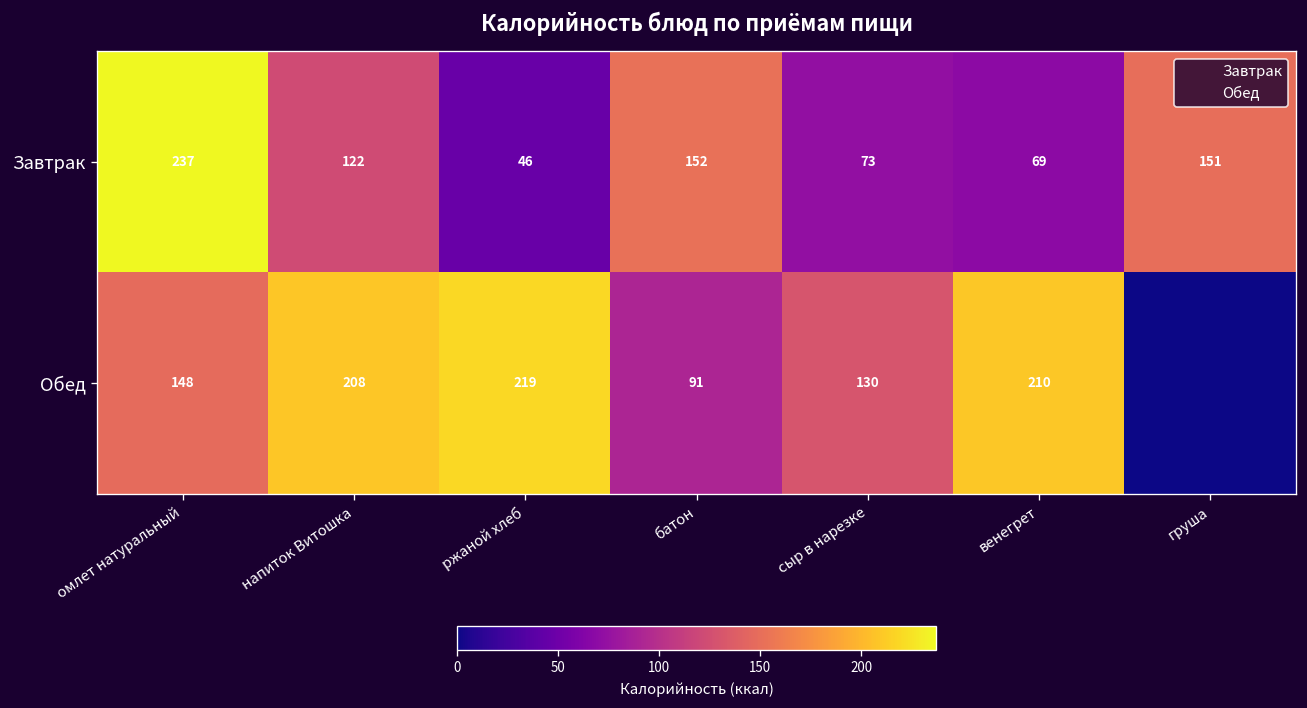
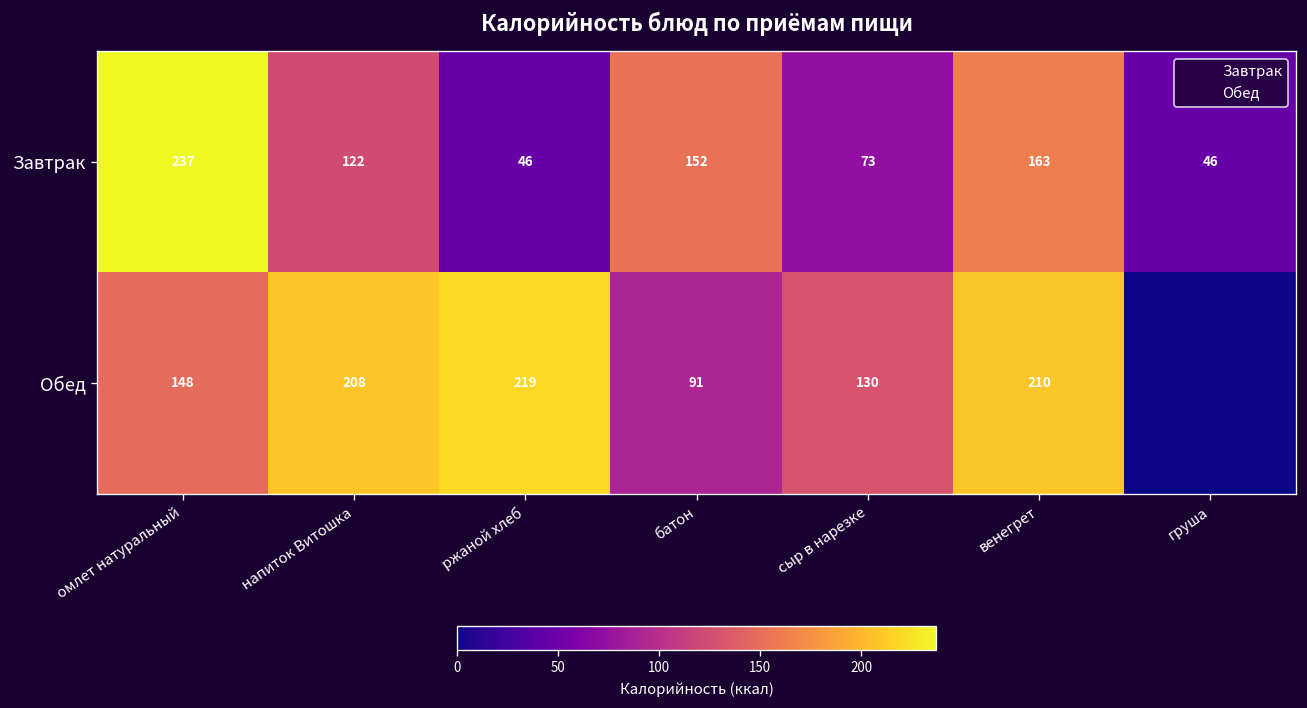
  {
    "Завтрак": {
      "омлет натуральный": 237,
      "напиток Витошка": 122,
      "ржаной хлеб": 46,
      "батон": 152,
      "сыр в нарезке": 73,
-     "венегрет": 69,
-     "груша": 151
+     "венегрет": 163,
+     "груша": 46
    },
    "Обед": {
      "омлет натуральный": 148,
      "напиток Витошка": 208,
      "ржаной хлеб": 219,
      "батон": 91,
      "сыр в нарезке": 130,
      "венегрет": 210
    }
  }
